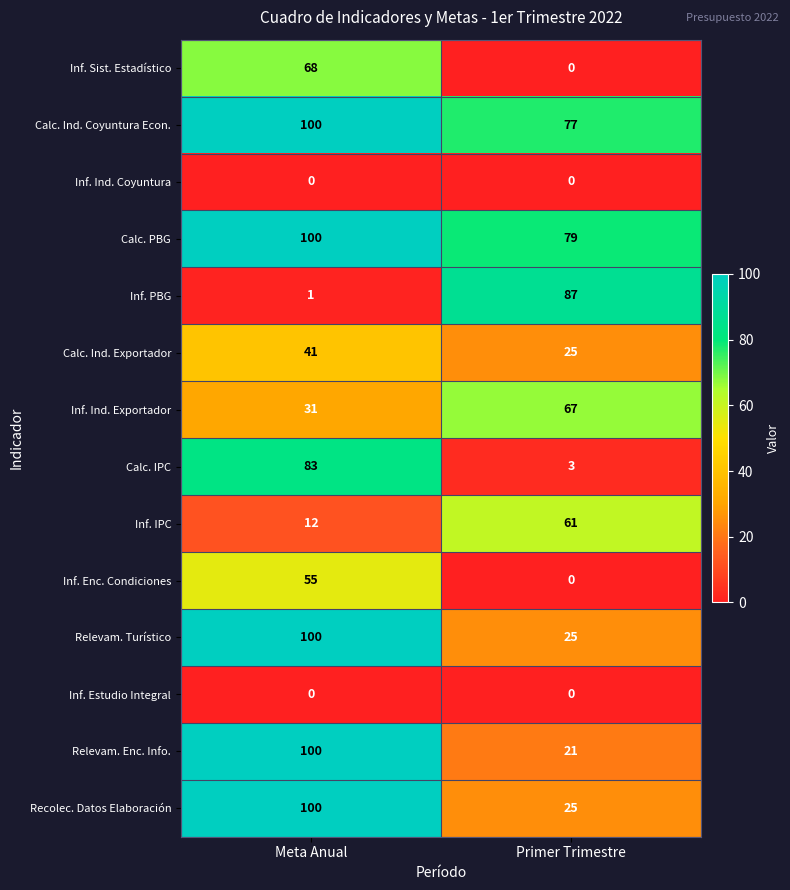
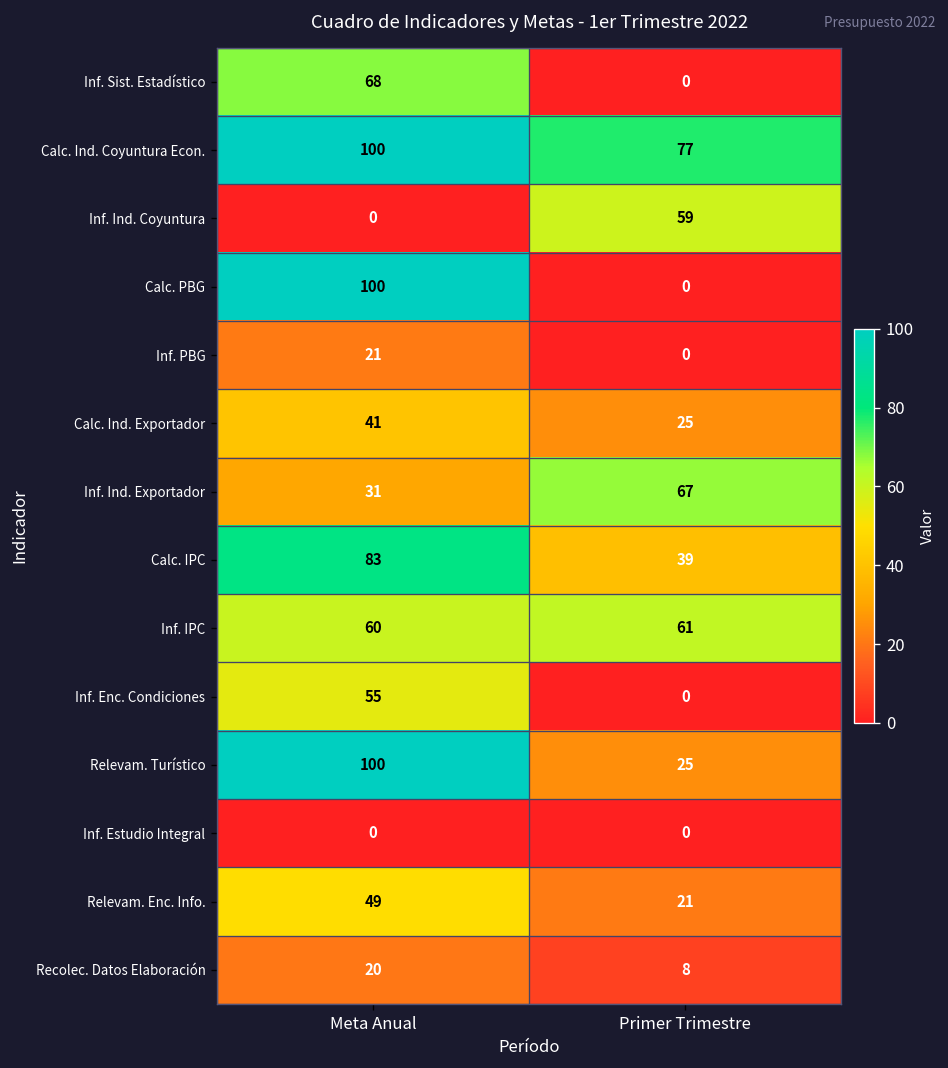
  {
    "Inf. Sist. Estadístico": {
      "Meta Anual": 68,
      "Primer Trimestre": 0
    },
    "Calc. Ind. Coyuntura Econ.": {
      "Meta Anual": 100,
      "Primer Trimestre": 77
    },
    "Inf. Ind. Coyuntura": {
      "Meta Anual": 0,
-     "Primer Trimestre": 0
+     "Primer Trimestre": 59
    },
    "Calc. PBG": {
      "Meta Anual": 100,
-     "Primer Trimestre": 79
+     "Primer Trimestre": 0
    },
    "Inf. PBG": {
-     "Meta Anual": 1,
-     "Primer Trimestre": 87
+     "Meta Anual": 21,
+     "Primer Trimestre": 0
    },
    "Calc. Ind. Exportador": {
      "Meta Anual": 41,
      "Primer Trimestre": 25
    },
    "Inf. Ind. Exportador": {
      "Meta Anual": 31,
      "Primer Trimestre": 67
    },
    "Calc. IPC": {
      "Meta Anual": 83,
-     "Primer Trimestre": 3
+     "Primer Trimestre": 39
    },
    "Inf. IPC": {
-     "Meta Anual": 12,
+     "Meta Anual": 60,
      "Primer Trimestre": 61
    },
    "Inf. Enc. Condiciones": {
      "Meta Anual": 55,
      "Primer Trimestre": 0
    },
    "Relevam. Turístico": {
      "Meta Anual": 100,
      "Primer Trimestre": 25
    },
    "Inf. Estudio Integral": {
      "Meta Anual": 0,
      "Primer Trimestre": 0
    },
    "Relevam. Enc. Info.": {
-     "Meta Anual": 100,
+     "Meta Anual": 49,
      "Primer Trimestre": 21
    },
    "Recolec. Datos Elaboración": {
-     "Meta Anual": 100,
-     "Primer Trimestre": 25
+     "Meta Anual": 20,
+     "Primer Trimestre": 8
    }
  }
